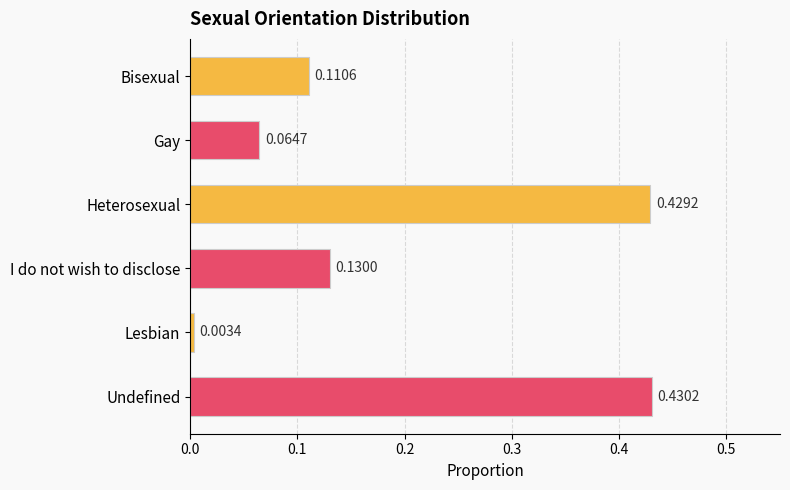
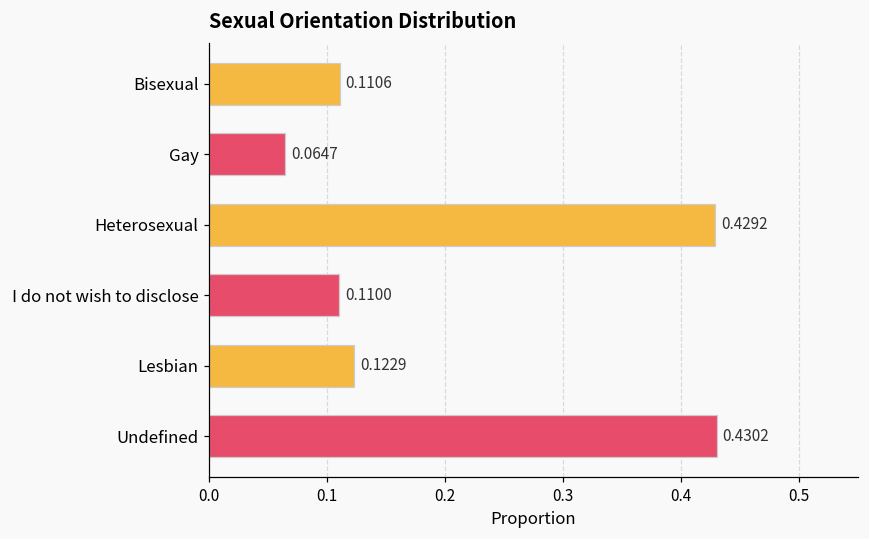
  {
    "Bisexual": 0.1106,
    "Gay": 0.0647,
    "Heterosexual": 0.4292,
-   "I do not wish to disclose": 0.1300,
-   "Lesbian": 0.0034,
+   "I do not wish to disclose": 0.1100,
+   "Lesbian": 0.1229,
    "Undefined": 0.4302
  }
